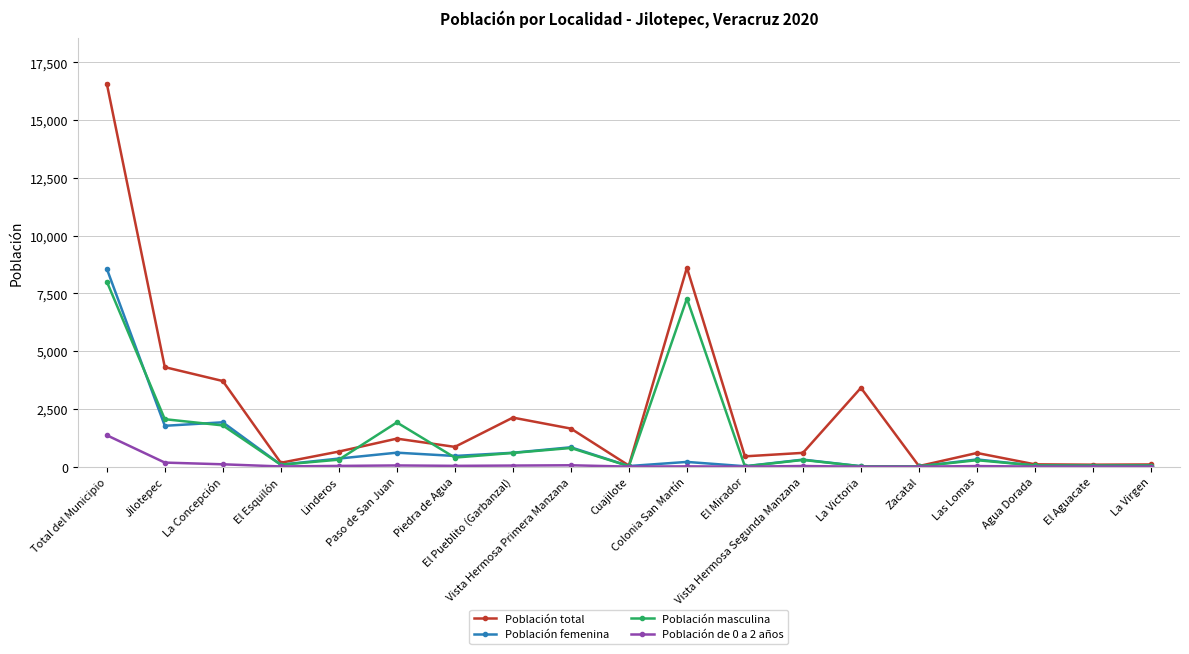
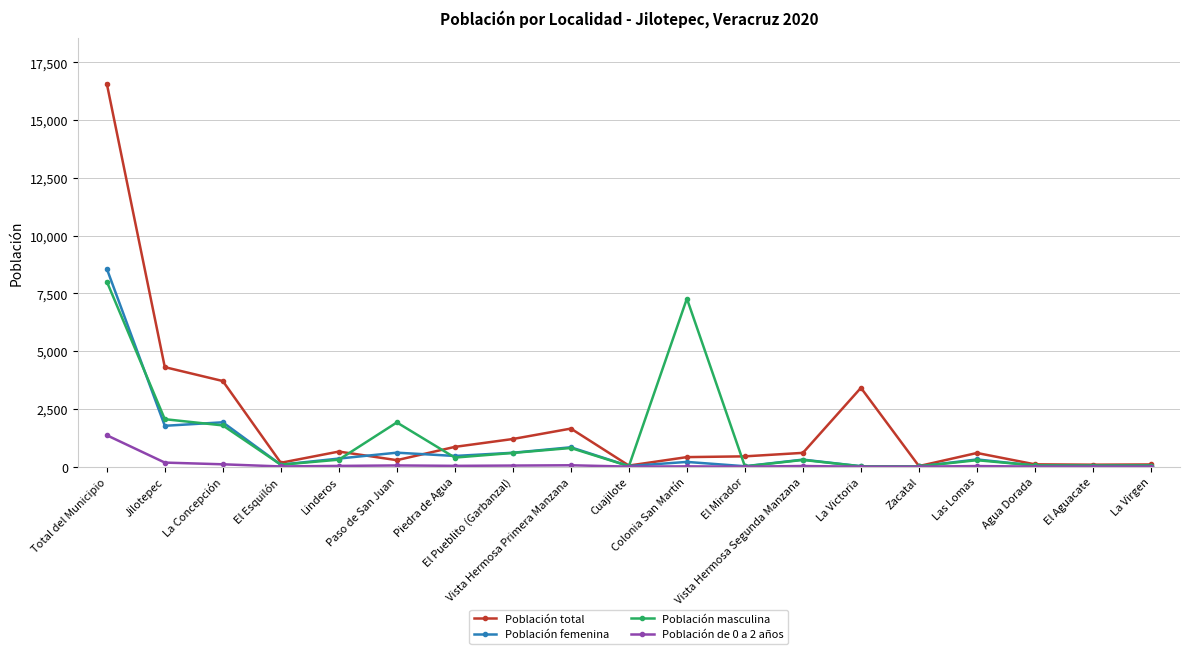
  {
    "Población total": {
      "Total del Municipio": "16,600",
      "Jilotepec": "4,300",
      "La Concepción": "3,700",
      "Linderos": "700",
-     "Paso de San Juan": "1,200",
+     "Paso de San Juan": "300",
      "Piedra de Agua": "900",
-     "El Pueblito (Garbanzal)": "2,100",
+     "El Pueblito (Garbanzal)": "1,200",
      "Vista Hermosa Primera Manzana": "1,600",
-     "Colonia San Martín": "8,600",
+     "Colonia San Martín": "400",
      "El Mirador": "400",
      "Vista Hermosa Segunda Manzana": "600",
      "La Victoria": "3,400",
      "Las Lomas": "600"
    },
    "Población femenina": {
      "Total del Municipio": "8,600",
      "Jilotepec": "1,800",
      "La Concepción": "1,900",
      "Paso de San Juan": "600",
      "Colonia San Martín": "200"
    },
    "Población masculina": {
      "Total del Municipio": "8,000",
      "Jilotepec": "2,100",
      "La Concepción": "1,800",
      "Paso de San Juan": "1,900",
      "Colonia San Martín": "7,300"
    },
    "Población de 0 a 2 años": {
      "Total del Municipio": "1,400",
      "Jilotepec": "200",
      "La Concepción": "100",
      "Linderos": "0",
      "Paso de San Juan": "100",
      "Piedra de Agua": "0",
      "El Pueblito (Garbanzal)": "0",
      "Vista Hermosa Primera Manzana": "100",
      "Colonia San Martín": "0",
      "Vista Hermosa Segunda Manzana": "0",
      "Las Lomas": "0"
    }
  }
